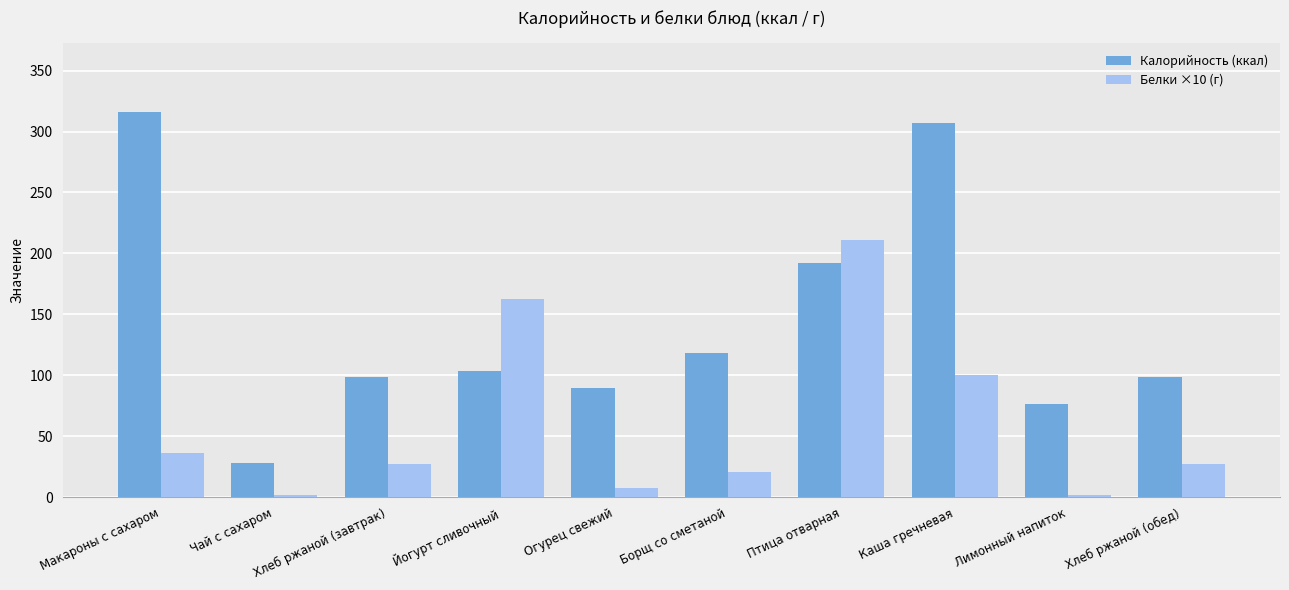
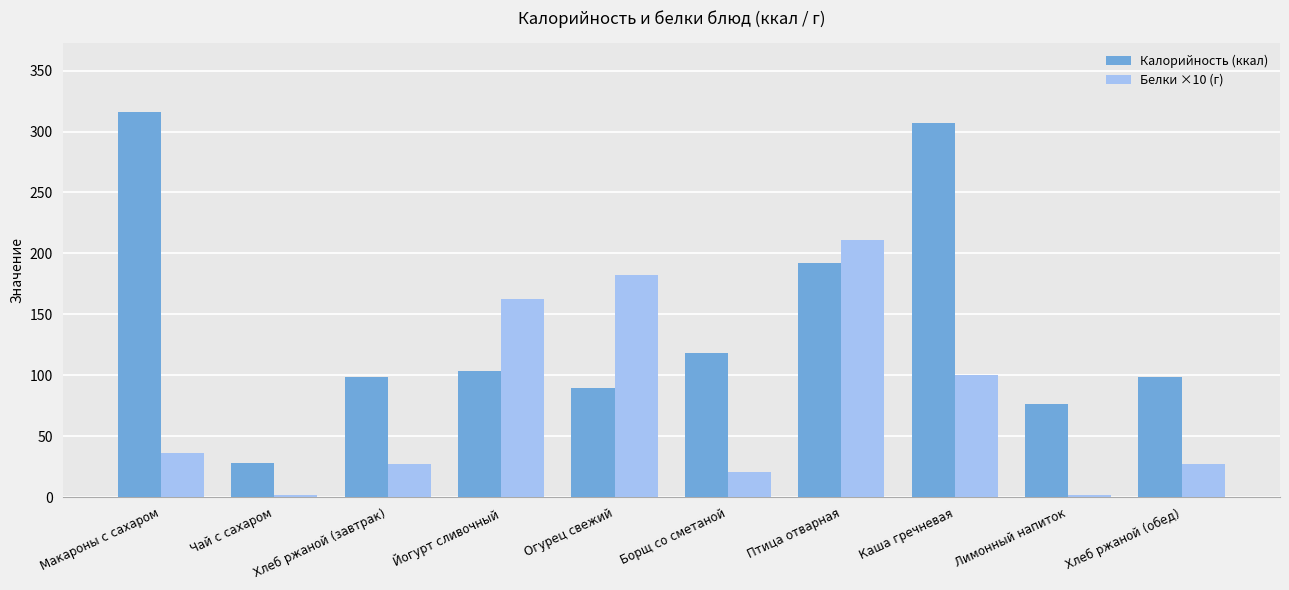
  {
    "Калорийность (ккал)": {
      "Макароны с сахаром": 316,
      "Чай с сахаром": 28,
      "Хлеб ржаной (завтрак)": 98,
      "Йогурт сливочный": 104,
      "Огурец свежий": 90,
      "Борщ со сметаной": 119,
      "Птица отварная": 192,
      "Каша гречневая": 307,
      "Лимонный напиток": 77,
      "Хлеб ржаной (обед)": 98
    },
    "Белки ×10 (г)": {
      "Макароны с сахаром": 37,
      "Хлеб ржаной (завтрак)": 28,
      "Йогурт сливочный": 163,
-     "Огурец свежий": 8,
+     "Огурец свежий": 182,
      "Борщ со сметаной": 21,
      "Птица отварная": 211,
      "Каша гречневая": 100,
      "Хлеб ржаной (обед)": 28
    }
  }
